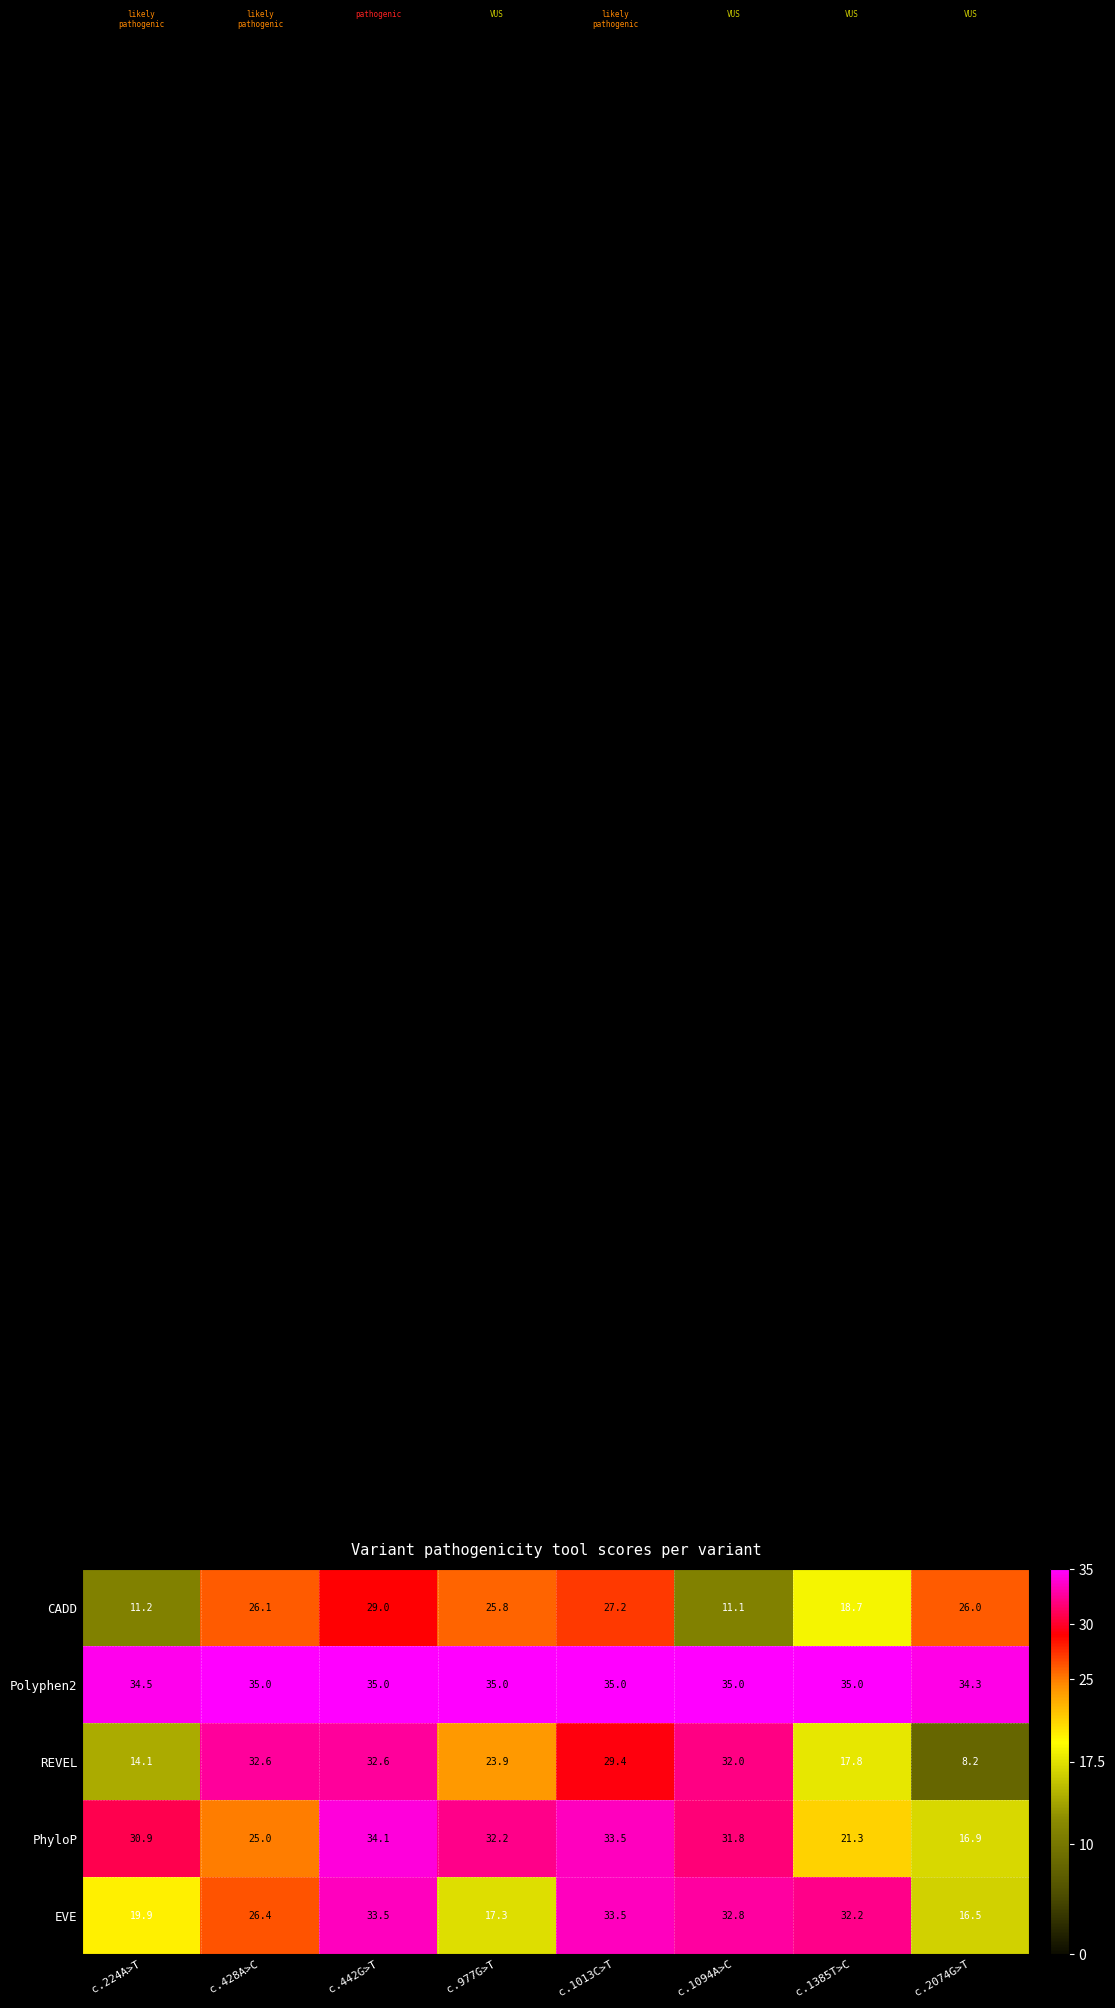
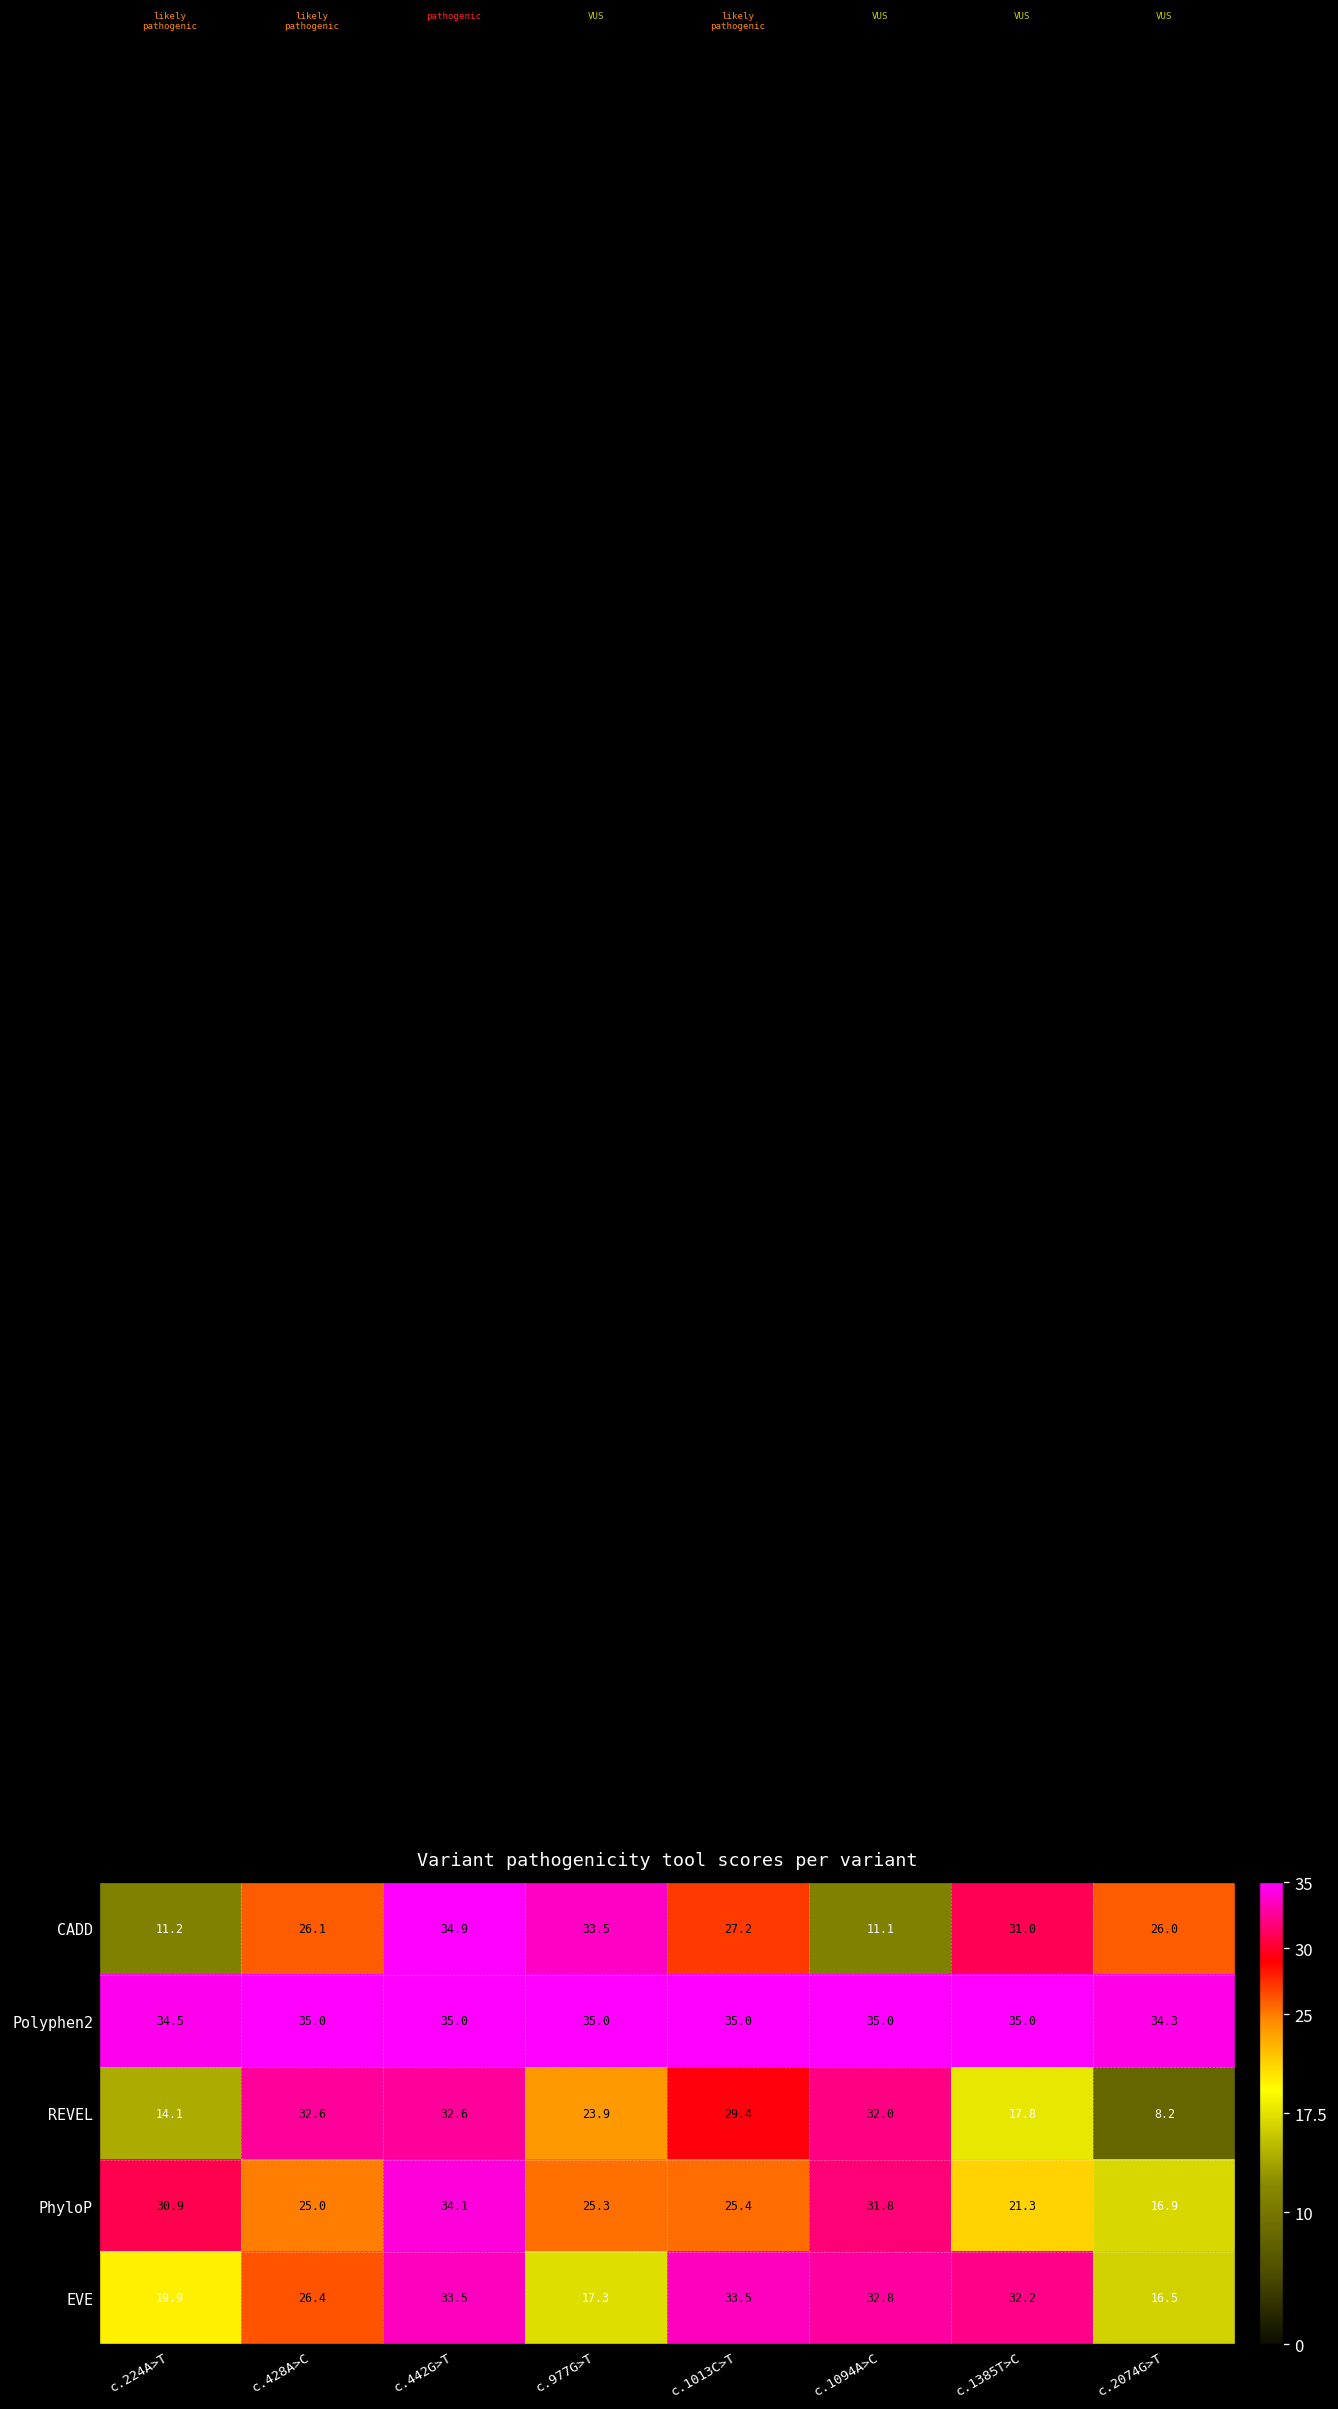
  {
    "CADD": {
      "c.224A>T": 11.2,
      "c.428A>C": 26.1,
-     "c.442G>T": 29.0,
-     "c.977G>T": 25.8,
+     "c.442G>T": 34.9,
+     "c.977G>T": 33.5,
      "c.1013C>T": 27.2,
      "c.1094A>C": 11.1,
-     "c.1385T>C": 18.7,
+     "c.1385T>C": 31.0,
      "c.2074G>T": 26.0
    },
    "Polyphen2": {
      "c.224A>T": 34.5,
      "c.428A>C": 35.0,
      "c.442G>T": 35.0,
      "c.977G>T": 35.0,
      "c.1013C>T": 35.0,
      "c.1094A>C": 35.0,
      "c.1385T>C": 35.0,
      "c.2074G>T": 34.3
    },
    "REVEL": {
      "c.224A>T": 14.1,
      "c.428A>C": 32.6,
      "c.442G>T": 32.6,
      "c.977G>T": 23.9,
      "c.1013C>T": 29.4,
      "c.1094A>C": 32.0,
      "c.1385T>C": 17.8,
      "c.2074G>T": 8.2
    },
    "PhyloP": {
      "c.224A>T": 30.9,
      "c.428A>C": 25.0,
      "c.442G>T": 34.1,
-     "c.977G>T": 32.2,
-     "c.1013C>T": 33.5,
+     "c.977G>T": 25.3,
+     "c.1013C>T": 25.4,
      "c.1094A>C": 31.8,
      "c.1385T>C": 21.3,
      "c.2074G>T": 16.9
    },
    "EVE": {
      "c.224A>T": 19.9,
      "c.428A>C": 26.4,
      "c.442G>T": 33.5,
      "c.977G>T": 17.3,
      "c.1013C>T": 33.5,
      "c.1094A>C": 32.8,
      "c.1385T>C": 32.2,
      "c.2074G>T": 16.5
    }
  }
